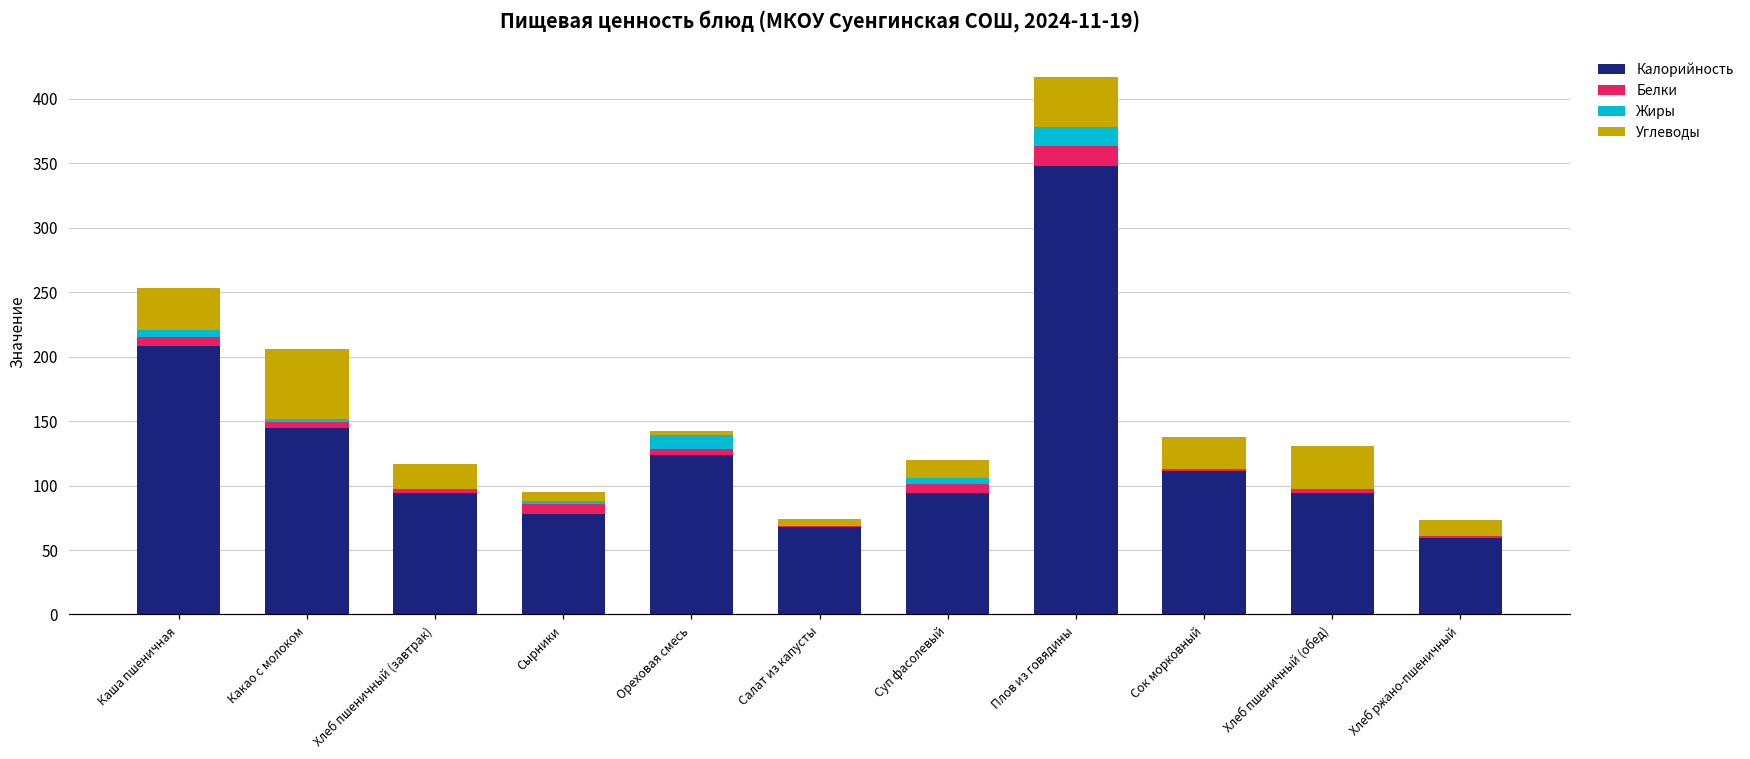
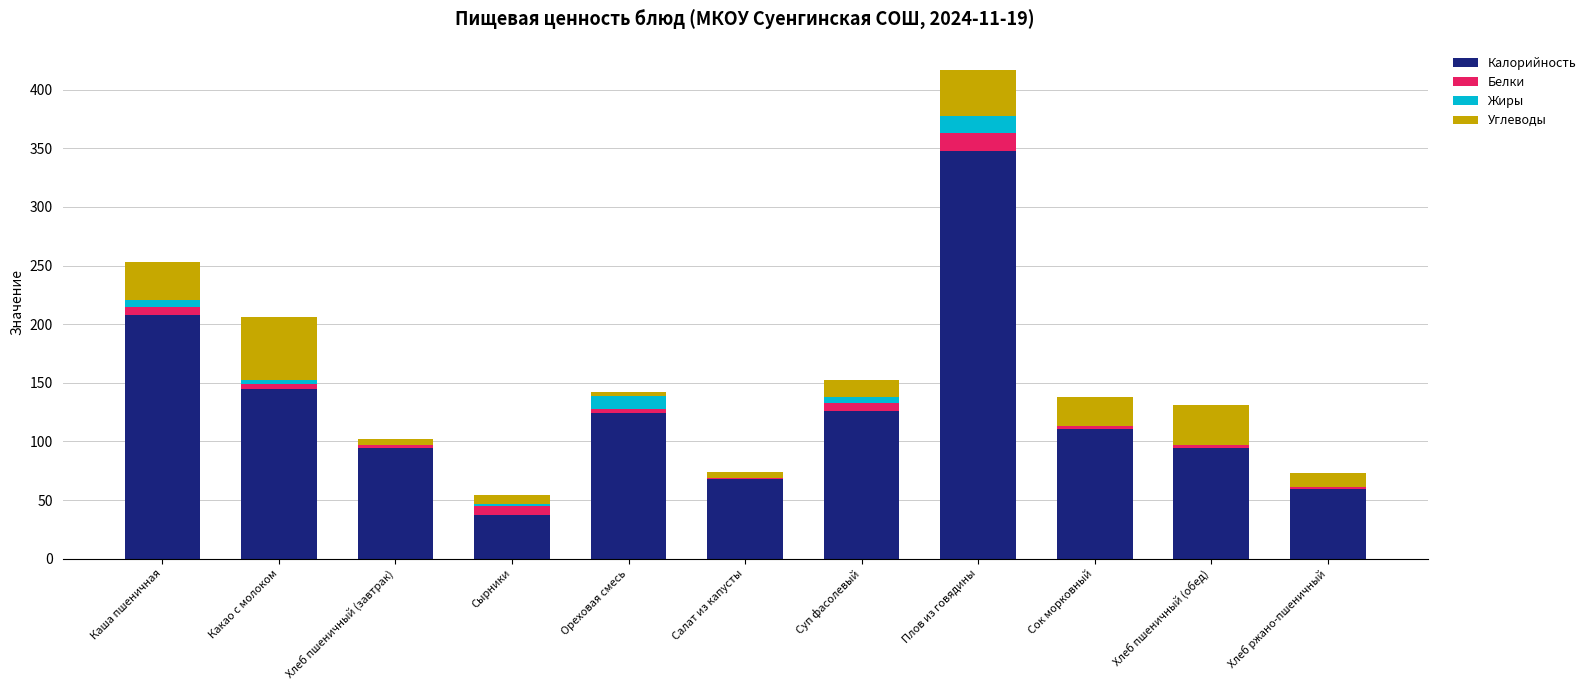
  {
    "Калорийность": {
      "Каша пшеничная": 208,
      "Какао с молоком": 145,
      "Хлеб пшеничный (завтрак)": 94,
-     "Сырники": 78,
+     "Сырники": 37,
      "Ореховая смесь": 124,
      "Салат из капусты": 68,
-     "Суп фасолевый": 94,
+     "Суп фасолевый": 126,
      "Плов из говядины": 348,
      "Сок морковный": 111,
      "Хлеб пшеничный (обед)": 94,
      "Хлеб ржано-пшеничный": 59
    },
    "Белки": {
      "Каша пшеничная": 7,
      "Какао с молоком": 4,
      "Хлеб пшеничный (завтрак)": 3,
      "Сырники": 8,
      "Ореховая смесь": 4,
      "Суп фасолевый": 7,
      "Плов из говядины": 15,
      "Хлеб пшеничный (обед)": 3
    },
    "Жиры": {
      "Каша пшеничная": 6,
      "Какао с молоком": 3,
      "Хлеб пшеничный (завтрак)": 0,
      "Ореховая смесь": 11,
      "Салат из капусты": 0,
      "Суп фасолевый": 5,
      "Плов из говядины": 15,
      "Сок морковный": 0,
      "Хлеб пшеничный (обед)": 0,
      "Хлеб ржано-пшеничный": 0
    },
    "Углеводы": {
      "Каша пшеничная": 32,
      "Какао с молоком": 54,
-     "Хлеб пшеничный (завтрак)": 20,
+     "Хлеб пшеничный (завтрак)": 5,
      "Сырники": 7,
      "Ореховая смесь": 3,
      "Салат из капусты": 5,
      "Суп фасолевый": 14,
      "Плов из говядины": 39,
      "Сок морковный": 25,
      "Хлеб пшеничный (обед)": 34,
      "Хлеб ржано-пшеничный": 12
    }
  }
